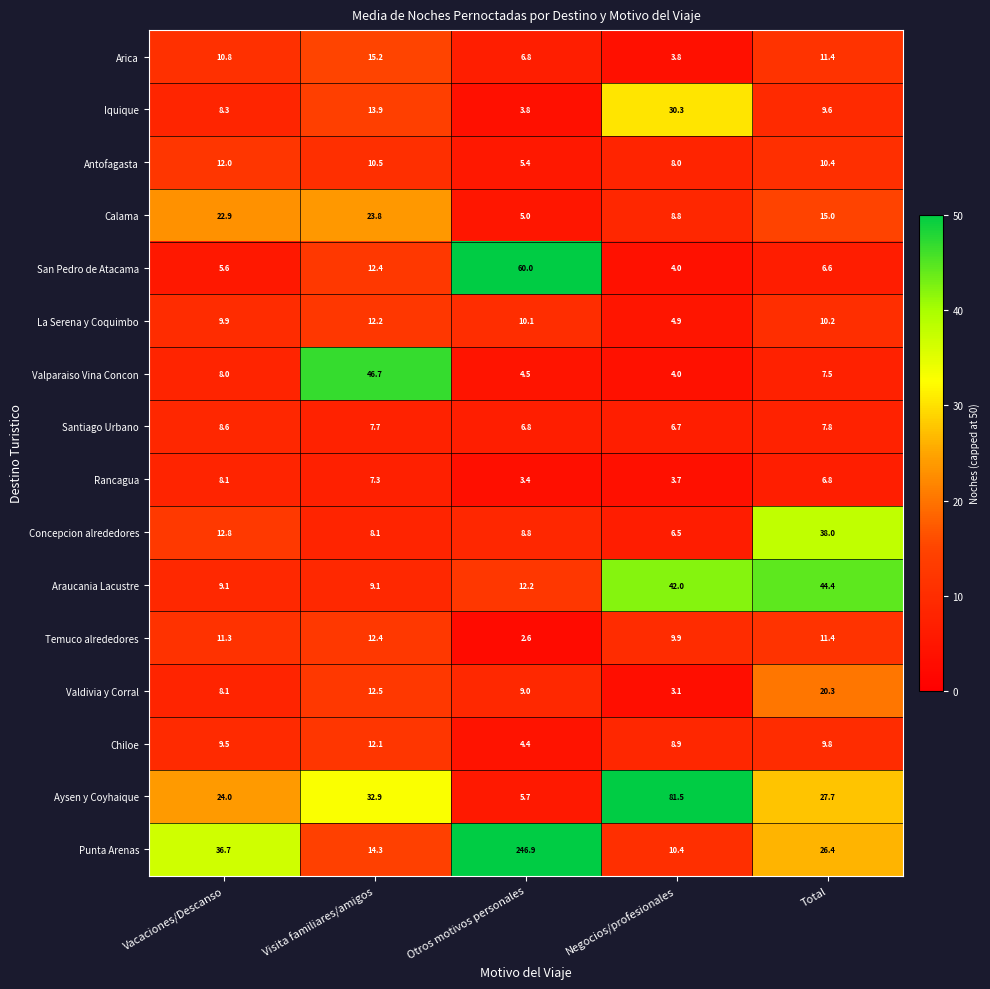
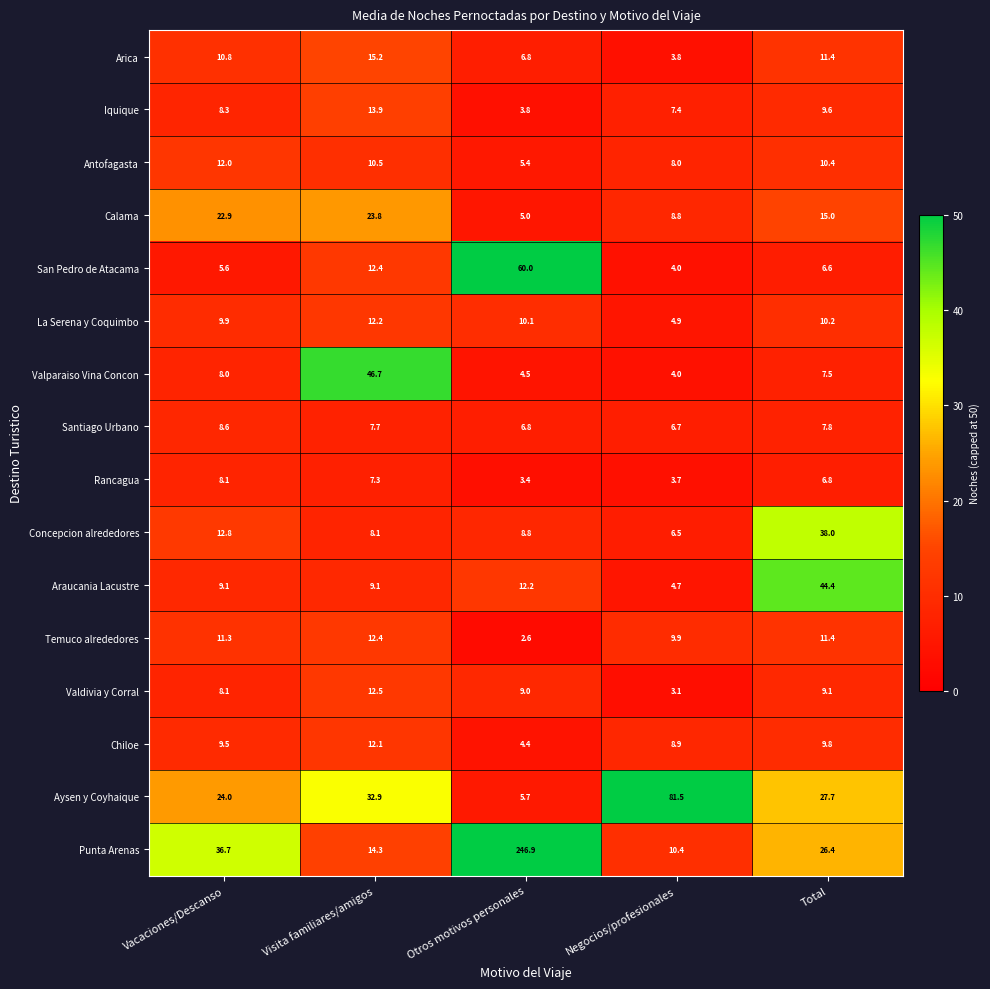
  {
    "Arica": {
      "Vacaciones/Descanso": 10.8,
      "Visita familiares/amigos": 15.2,
      "Otros motivos personales": 6.8,
      "Negocios/profesionales": 3.8,
      "Total": 11.4
    },
    "Iquique": {
      "Vacaciones/Descanso": 8.3,
      "Visita familiares/amigos": 13.9,
      "Otros motivos personales": 3.8,
-     "Negocios/profesionales": 30.3,
+     "Negocios/profesionales": 7.4,
      "Total": 9.6
    },
    "Antofagasta": {
      "Vacaciones/Descanso": 12.0,
      "Visita familiares/amigos": 10.5,
      "Otros motivos personales": 5.4,
      "Negocios/profesionales": 8.0,
      "Total": 10.4
    },
    "Calama": {
      "Vacaciones/Descanso": 22.9,
      "Visita familiares/amigos": 23.8,
      "Otros motivos personales": 5.0,
      "Negocios/profesionales": 8.8,
      "Total": 15.0
    },
    "San Pedro de Atacama": {
      "Vacaciones/Descanso": 5.6,
      "Visita familiares/amigos": 12.4,
      "Otros motivos personales": 60.0,
      "Negocios/profesionales": 4.0,
      "Total": 6.6
    },
    "La Serena y Coquimbo": {
      "Vacaciones/Descanso": 9.9,
      "Visita familiares/amigos": 12.2,
      "Otros motivos personales": 10.1,
      "Negocios/profesionales": 4.9,
      "Total": 10.2
    },
    "Valparaiso Vina Concon": {
      "Vacaciones/Descanso": 8.0,
      "Visita familiares/amigos": 46.7,
      "Otros motivos personales": 4.5,
      "Negocios/profesionales": 4.0,
      "Total": 7.5
    },
    "Santiago Urbano": {
      "Vacaciones/Descanso": 8.6,
      "Visita familiares/amigos": 7.7,
      "Otros motivos personales": 6.8,
      "Negocios/profesionales": 6.7,
      "Total": 7.8
    },
    "Rancagua": {
      "Vacaciones/Descanso": 8.1,
      "Visita familiares/amigos": 7.3,
      "Otros motivos personales": 3.4,
      "Negocios/profesionales": 3.7,
      "Total": 6.8
    },
    "Concepcion alrededores": {
      "Vacaciones/Descanso": 12.8,
      "Visita familiares/amigos": 8.1,
      "Otros motivos personales": 8.8,
      "Negocios/profesionales": 6.5,
      "Total": 38.0
    },
    "Araucania Lacustre": {
      "Vacaciones/Descanso": 9.1,
      "Visita familiares/amigos": 9.1,
      "Otros motivos personales": 12.2,
-     "Negocios/profesionales": 42.0,
+     "Negocios/profesionales": 4.7,
      "Total": 44.4
    },
    "Temuco alrededores": {
      "Vacaciones/Descanso": 11.3,
      "Visita familiares/amigos": 12.4,
      "Otros motivos personales": 2.6,
      "Negocios/profesionales": 9.9,
      "Total": 11.4
    },
    "Valdivia y Corral": {
      "Vacaciones/Descanso": 8.1,
      "Visita familiares/amigos": 12.5,
      "Otros motivos personales": 9.0,
      "Negocios/profesionales": 3.1,
-     "Total": 20.3
+     "Total": 9.1
    },
    "Chiloe": {
      "Vacaciones/Descanso": 9.5,
      "Visita familiares/amigos": 12.1,
      "Otros motivos personales": 4.4,
      "Negocios/profesionales": 8.9,
      "Total": 9.8
    },
    "Aysen y Coyhaique": {
      "Vacaciones/Descanso": 24.0,
      "Visita familiares/amigos": 32.9,
      "Otros motivos personales": 5.7,
      "Negocios/profesionales": 81.5,
      "Total": 27.7
    },
    "Punta Arenas": {
      "Vacaciones/Descanso": 36.7,
      "Visita familiares/amigos": 14.3,
      "Otros motivos personales": 246.9,
      "Negocios/profesionales": 10.4,
      "Total": 26.4
    }
  }
